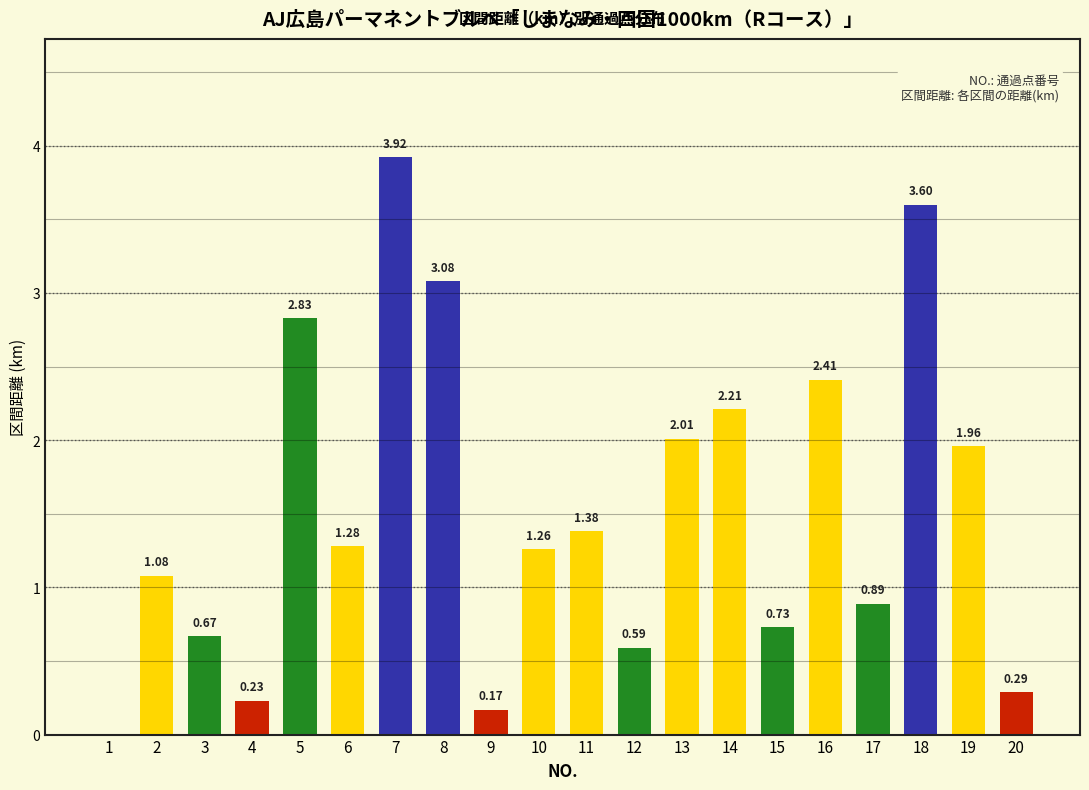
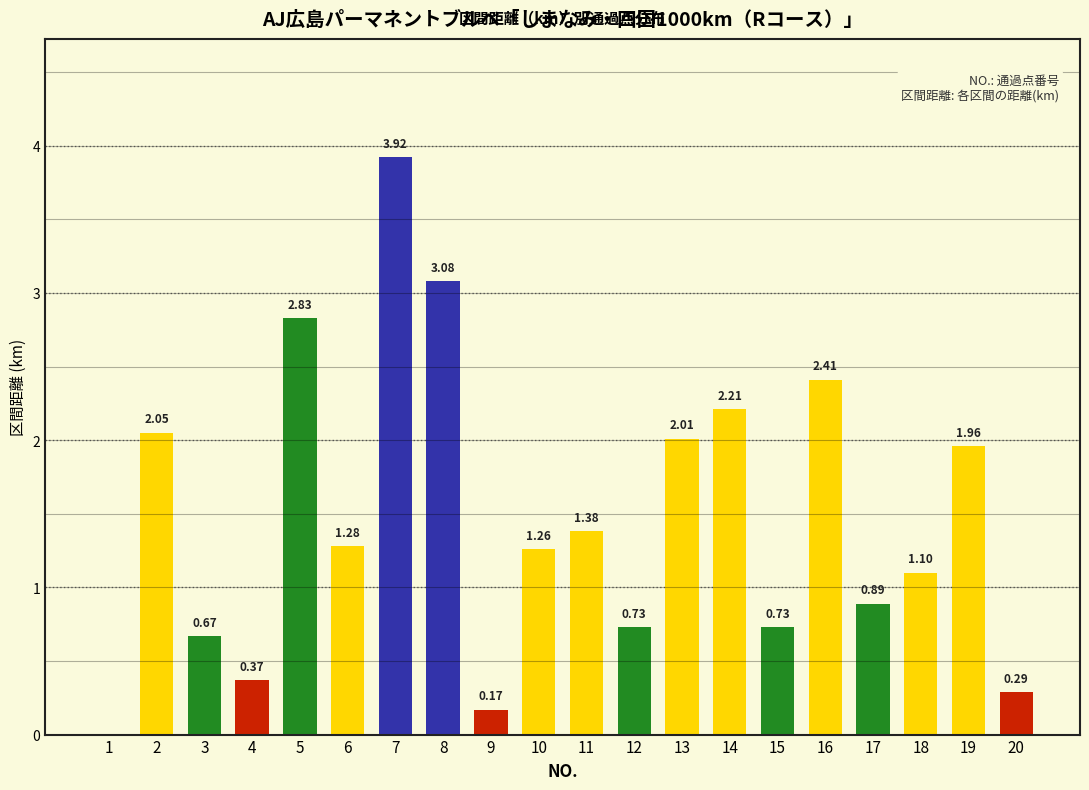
  {
-   "2": 1.08,
+   "2": 2.05,
    "3": 0.67,
-   "4": 0.23,
+   "4": 0.37,
    "5": 2.83,
    "6": 1.28,
    "7": 3.92,
    "8": 3.08,
    "9": 0.17,
    "10": 1.26,
    "11": 1.38,
-   "12": 0.59,
+   "12": 0.73,
    "13": 2.01,
    "14": 2.21,
    "15": 0.73,
    "16": 2.41,
    "17": 0.89,
-   "18": 3.60,
+   "18": 1.10,
    "19": 1.96,
    "20": 0.29
  }
